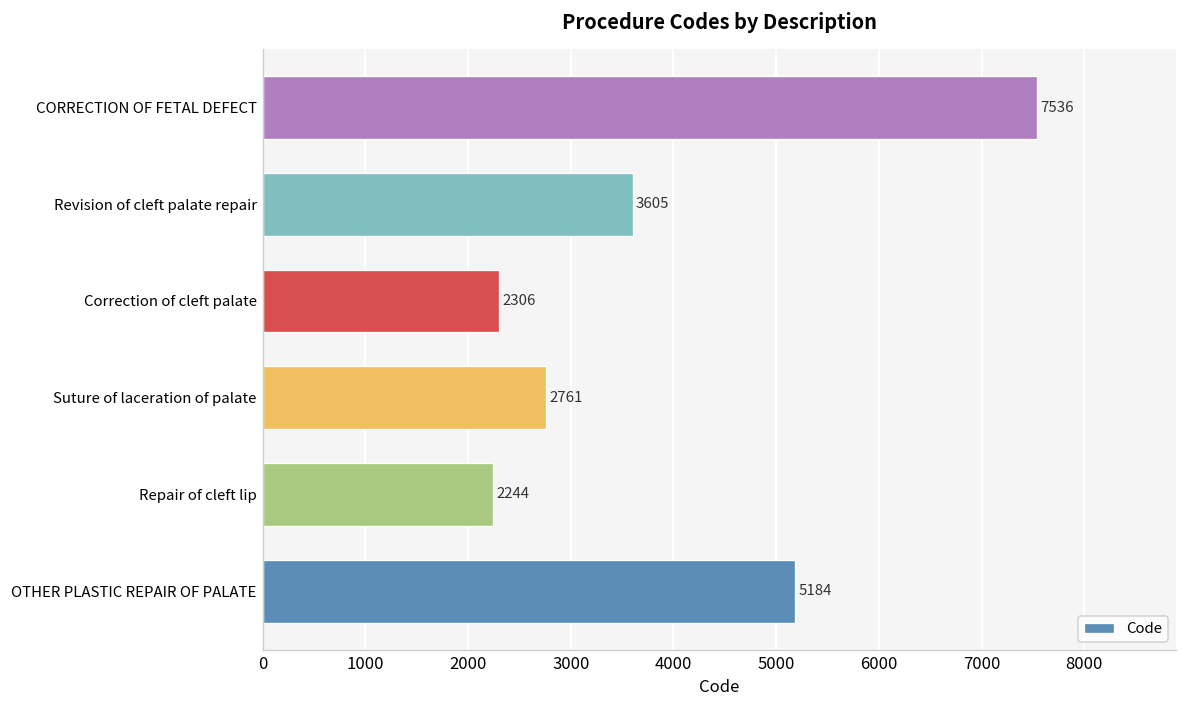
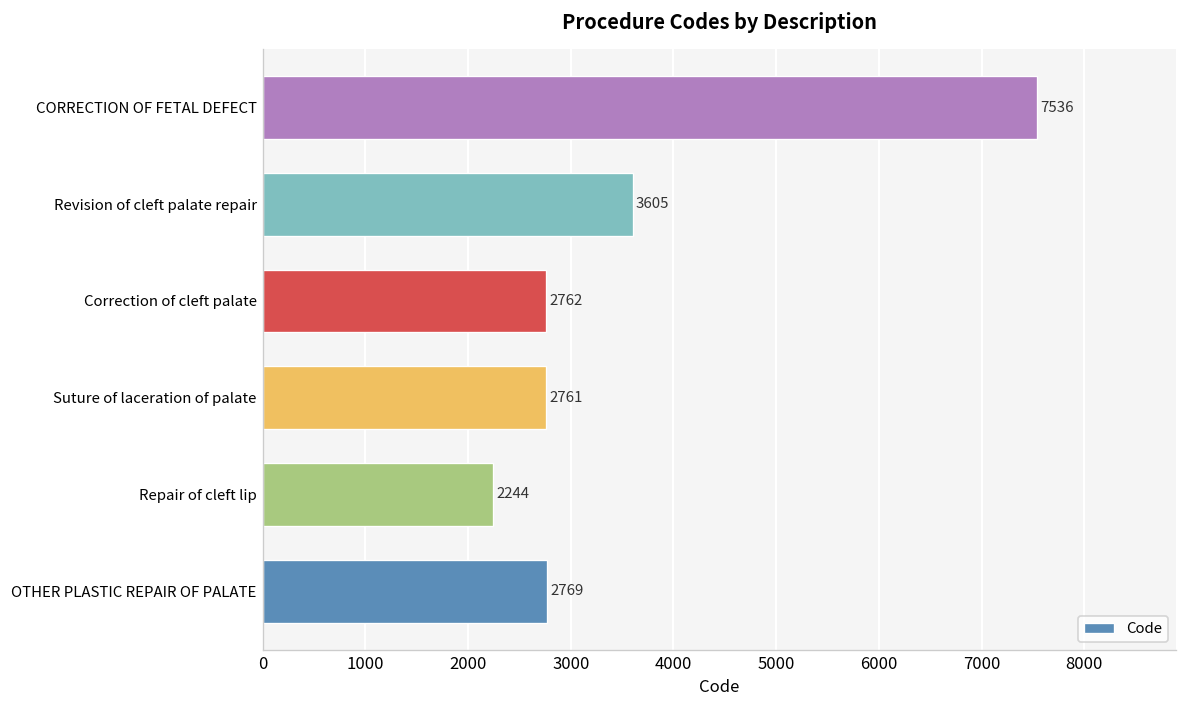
  {
    "CORRECTION OF FETAL DEFECT": 7536,
    "Revision of cleft palate repair": 3605,
-   "Correction of cleft palate": 2306,
+   "Correction of cleft palate": 2762,
    "Suture of laceration of palate": 2761,
    "Repair of cleft lip": 2244,
-   "OTHER PLASTIC REPAIR OF PALATE": 5184
+   "OTHER PLASTIC REPAIR OF PALATE": 2769
  }
